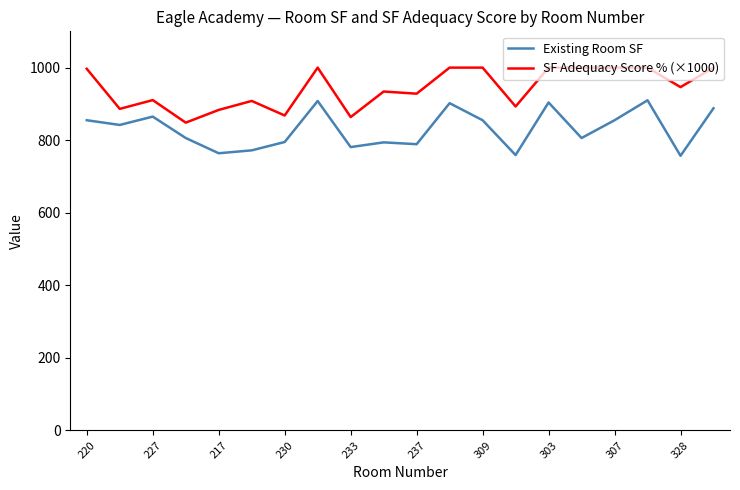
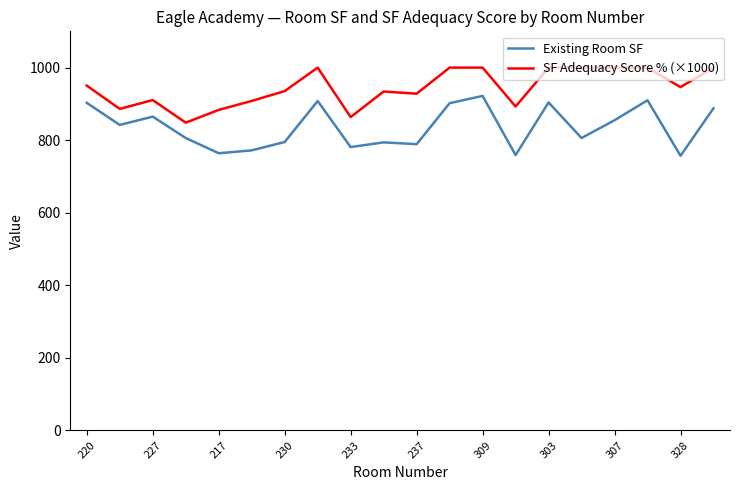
  {
    "Existing Room SF": {
-     "220": 860,
+     "220": 900,
      "227": 870,
      "217": 760,
      "230": 800,
      "233": 780,
      "237": 790,
-     "309": 860,
+     "309": 920,
      "303": 900,
      "307": 860,
      "328": 760
    },
    "SF Adequacy Score % (×1000)": {
-     "220": 1000,
+     "220": 950,
      "227": 910,
      "217": 880,
-     "230": 870,
+     "230": 940,
      "233": 860,
      "237": 930,
      "309": 1000,
      "328": 950
    }
  }
